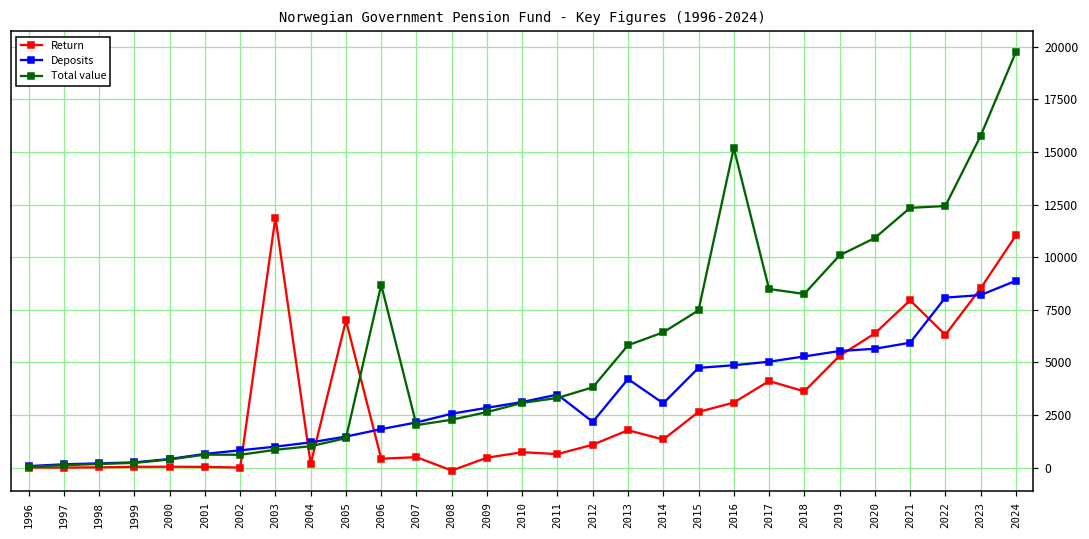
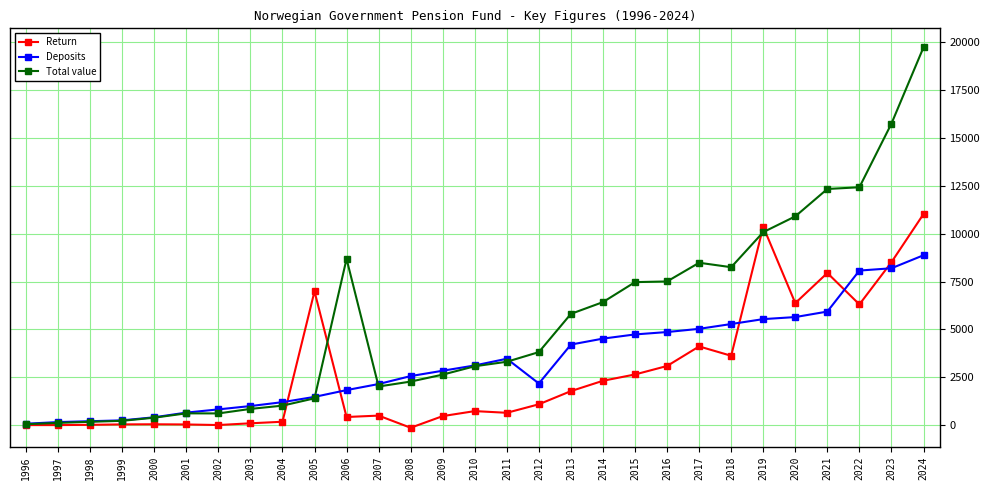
  {
    "Return": {
      "1998": 0,
      "1999": 0,
      "2000": 0,
      "2001": 0,
      "2002": 0,
-     "2003": 11900,
+     "2003": 100,
      "2004": 200,
      "2005": 7000,
      "2006": 400,
      "2007": 500,
      "2008": -100,
      "2009": 500,
      "2010": 700,
      "2011": 600,
      "2012": 1100,
      "2013": 1800,
-     "2014": 1300,
+     "2014": 2300,
      "2015": 2600,
      "2016": 3100,
      "2017": 4100,
      "2018": 3600,
-     "2019": 5300,
+     "2019": 10400,
      "2020": 6400,
      "2021": 7900,
      "2022": 6300,
      "2023": 8500,
      "2024": 11000
    },
    "Deposits": {
      "2002": 800,
      "2003": 1000,
      "2004": 1200,
      "2006": 1800,
      "2008": 2600,
      "2009": 2800,
      "2011": 3500,
      "2012": 2200,
      "2013": 4200,
-     "2014": 3100,
+     "2014": 4500,
      "2015": 4700,
      "2016": 4900,
      "2017": 5000,
      "2018": 5300,
      "2019": 5500,
      "2020": 5600,
      "2021": 5900,
      "2022": 8100,
      "2023": 8200,
      "2024": 8900
    },
    "Total value": {
      "2002": 600,
      "2003": 800,
      "2004": 1000,
      "2006": 8700,
      "2008": 2300,
      "2009": 2600,
      "2011": 3300,
      "2012": 3800,
      "2013": 5800,
      "2014": 6400,
      "2015": 7500,
-     "2016": 15200,
+     "2016": 7500,
      "2017": 8500,
      "2018": 8300,
      "2019": 10100,
      "2020": 10900,
      "2021": 12300,
      "2022": 12400,
      "2023": 15800,
      "2024": 19700
    }
  }
